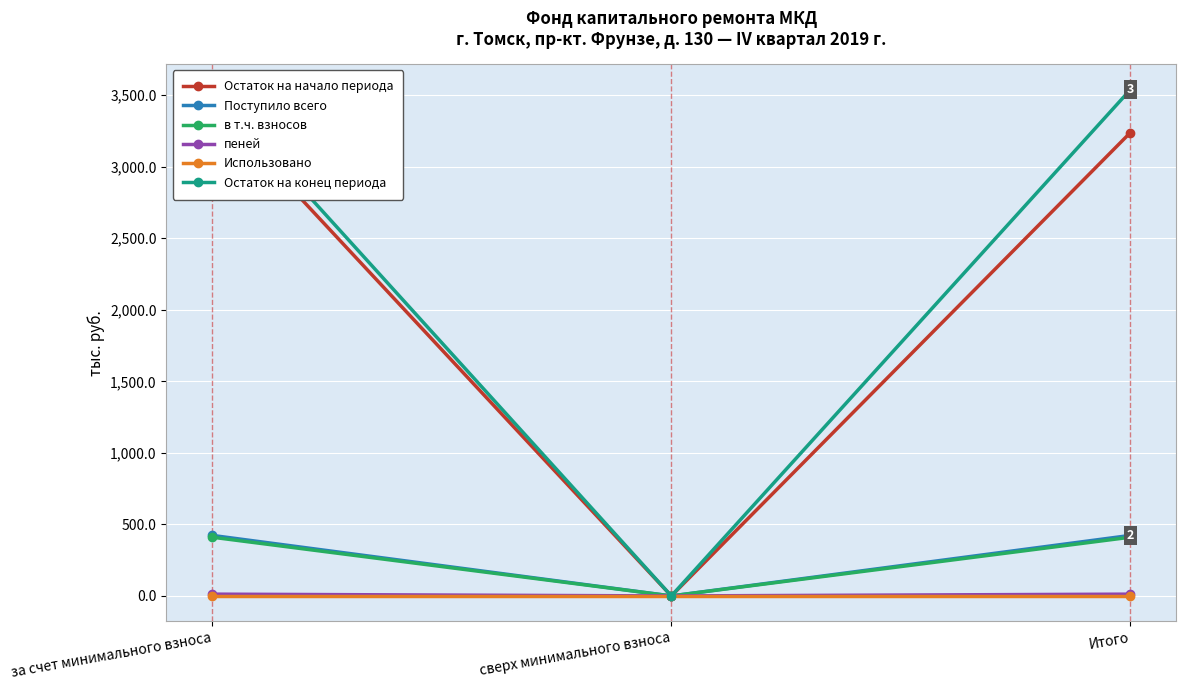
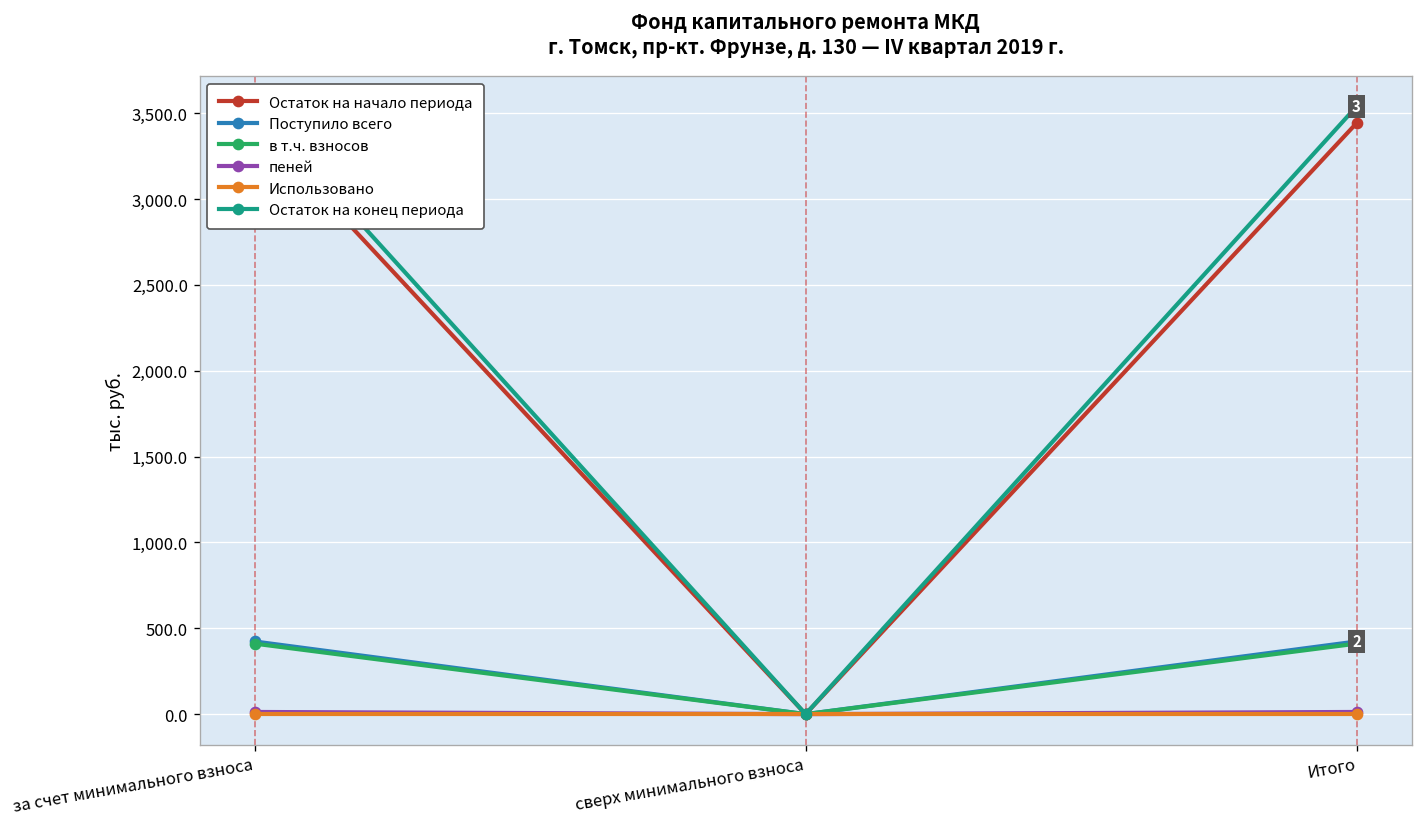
  {
    "Остаток на начало периода": {
-     "Итого": "3,240"
+     "Итого": "3,440"
    }
  }
